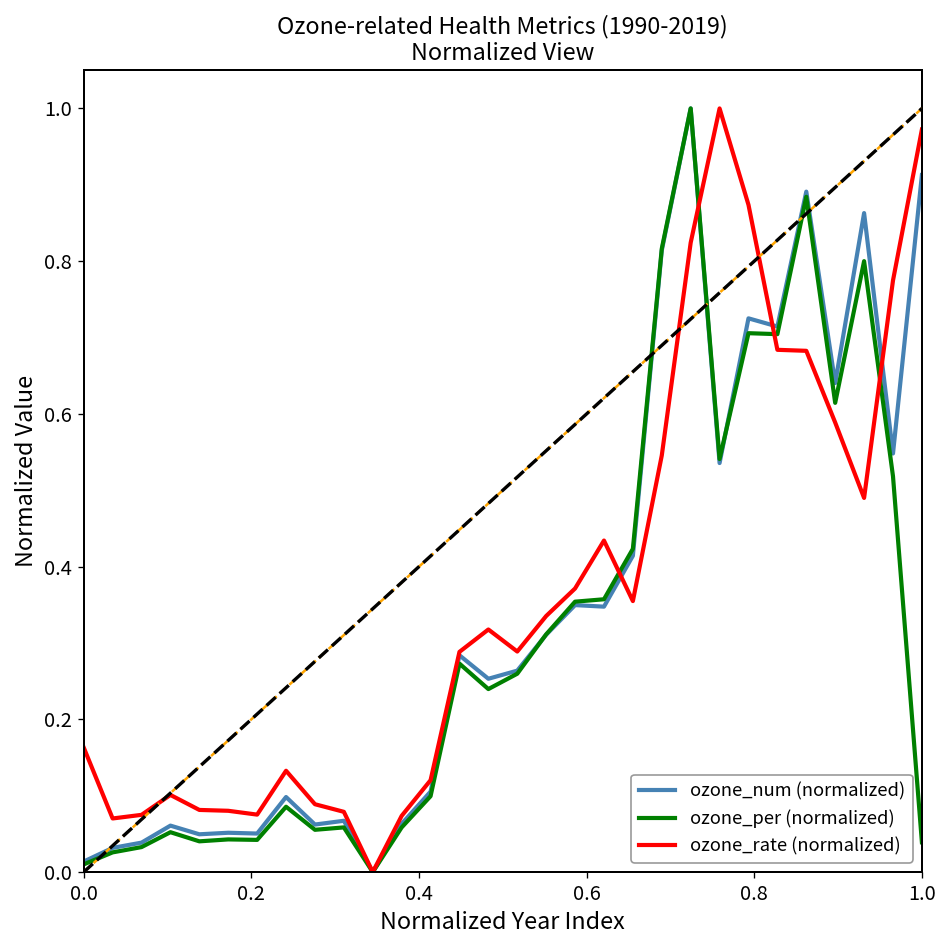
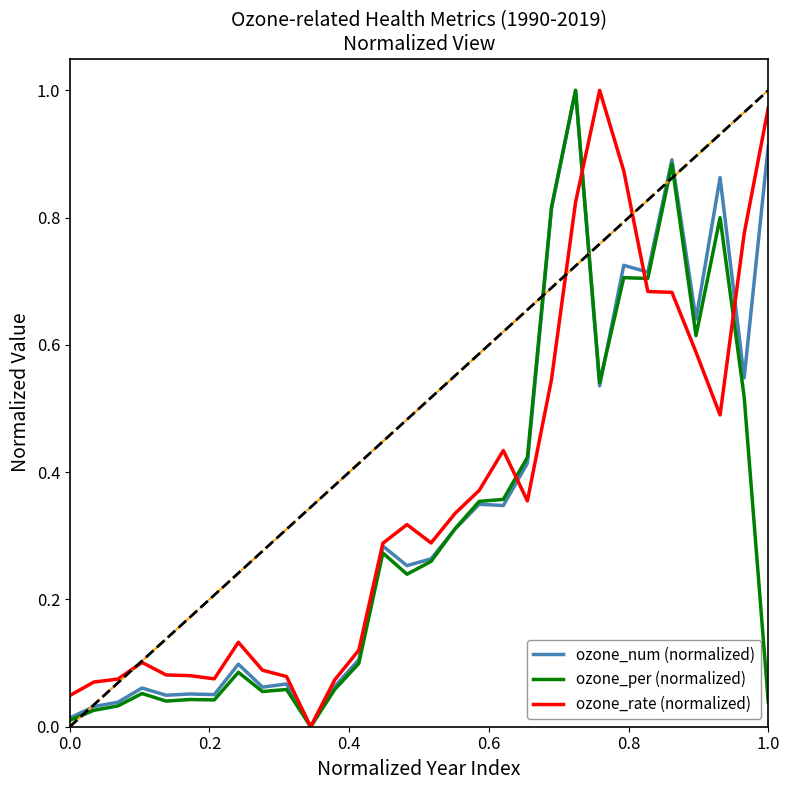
  {
    "ozone_num (normalized)": {
      "1.0": 0.91
    },
    "ozone_per (normalized)": {
      "1.0": 0.04
    },
    "ozone_rate (normalized)": {
-     "0.0": 0.16,
+     "0.0": 0.05,
      "1.0": 0.97
    }
  }
